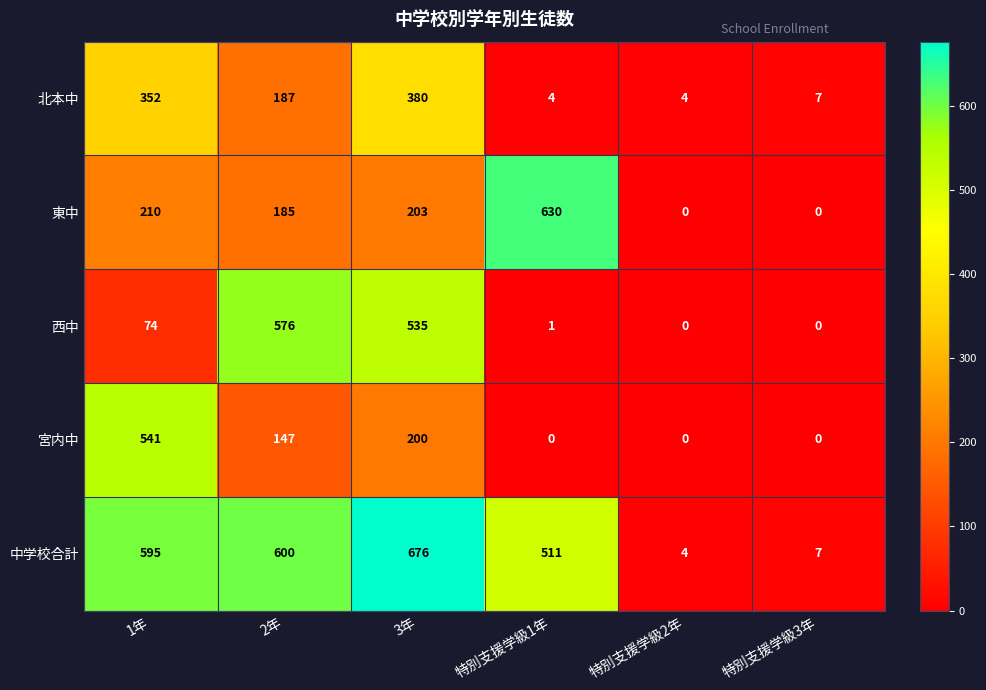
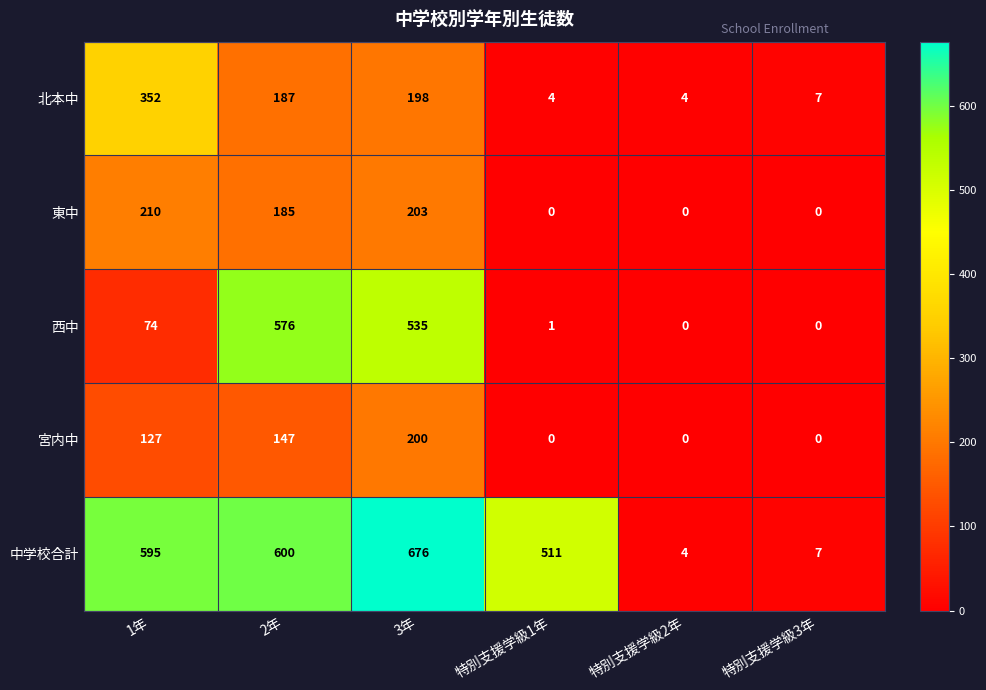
  {
    "北本中": {
      "1年": 352,
      "2年": 187,
-     "3年": 380,
+     "3年": 198,
      "特別支援学級1年": 4,
      "特別支援学級2年": 4,
      "特別支援学級3年": 7
    },
    "東中": {
      "1年": 210,
      "2年": 185,
      "3年": 203,
-     "特別支援学級1年": 630,
+     "特別支援学級1年": 0,
      "特別支援学級2年": 0,
      "特別支援学級3年": 0
    },
    "西中": {
      "1年": 74,
      "2年": 576,
      "3年": 535,
      "特別支援学級1年": 1,
      "特別支援学級2年": 0,
      "特別支援学級3年": 0
    },
    "宮内中": {
-     "1年": 541,
+     "1年": 127,
      "2年": 147,
      "3年": 200,
      "特別支援学級1年": 0,
      "特別支援学級2年": 0,
      "特別支援学級3年": 0
    },
    "中学校合計": {
      "1年": 595,
      "2年": 600,
      "3年": 676,
      "特別支援学級1年": 511,
      "特別支援学級2年": 4,
      "特別支援学級3年": 7
    }
  }
